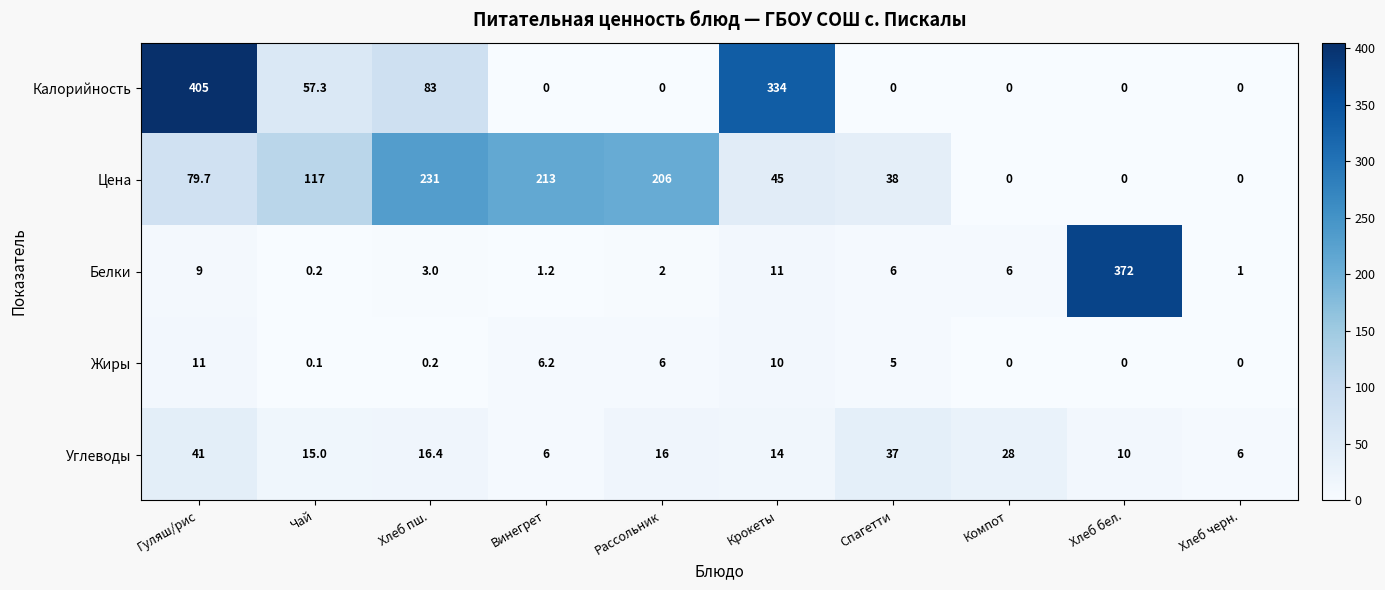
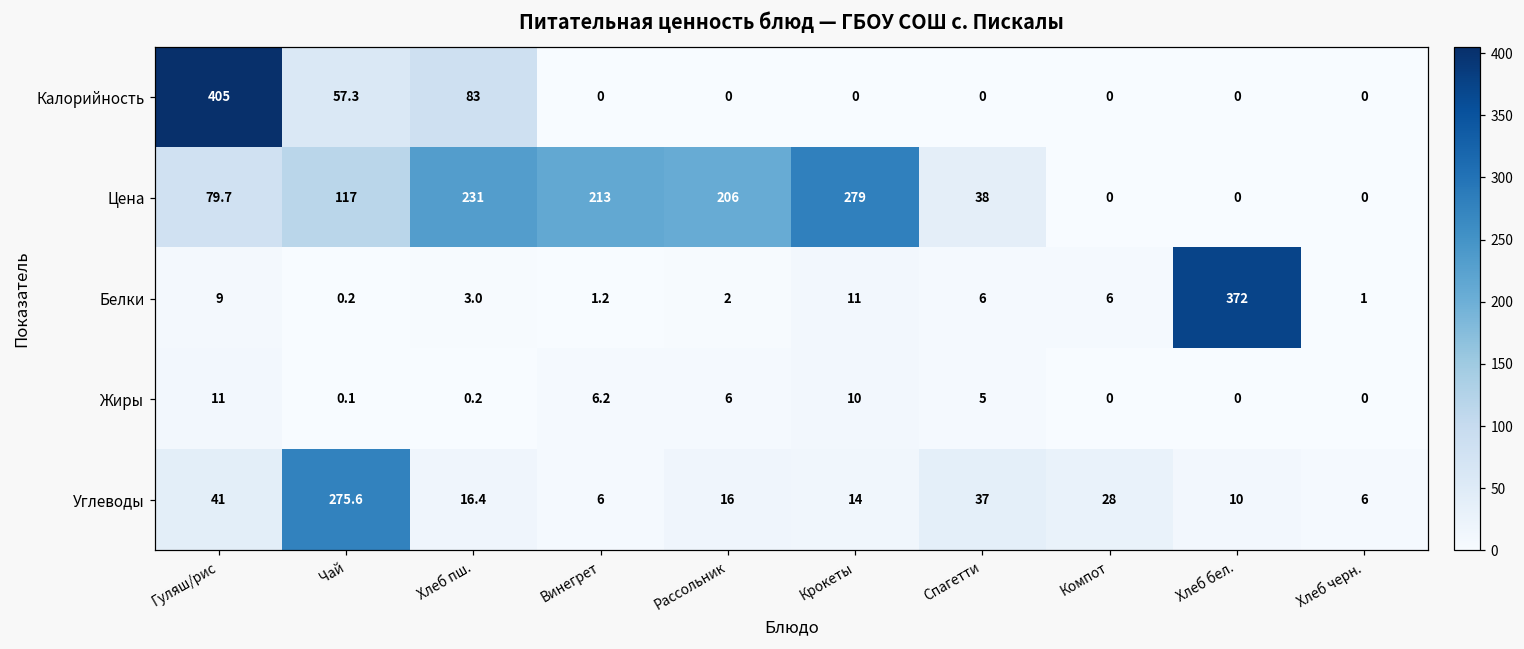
  {
    "Калорийность": {
      "Гуляш/рис": 405,
      "Чай": 57.3,
      "Хлеб пш.": 83,
      "Винегрет": 0,
      "Рассольник": 0,
-     "Крокеты": 334,
+     "Крокеты": 0,
      "Спагетти": 0,
      "Компот": 0,
      "Хлеб бел.": 0,
      "Хлеб черн.": 0
    },
    "Цена": {
      "Гуляш/рис": 79.7,
      "Чай": 117,
      "Хлеб пш.": 231,
      "Винегрет": 213,
      "Рассольник": 206,
-     "Крокеты": 45,
+     "Крокеты": 279,
      "Спагетти": 38,
      "Компот": 0,
      "Хлеб бел.": 0,
      "Хлеб черн.": 0
    },
    "Белки": {
      "Гуляш/рис": 9,
      "Чай": 0.2,
      "Хлеб пш.": 3.0,
      "Винегрет": 1.2,
      "Рассольник": 2,
      "Крокеты": 11,
      "Спагетти": 6,
      "Компот": 6,
      "Хлеб бел.": 372,
      "Хлеб черн.": 1
    },
    "Жиры": {
      "Гуляш/рис": 11,
      "Чай": 0.1,
      "Хлеб пш.": 0.2,
      "Винегрет": 6.2,
      "Рассольник": 6,
      "Крокеты": 10,
      "Спагетти": 5,
      "Компот": 0,
      "Хлеб бел.": 0,
      "Хлеб черн.": 0
    },
    "Углеводы": {
      "Гуляш/рис": 41,
-     "Чай": 15.0,
+     "Чай": 275.6,
      "Хлеб пш.": 16.4,
      "Винегрет": 6,
      "Рассольник": 16,
      "Крокеты": 14,
      "Спагетти": 37,
      "Компот": 28,
      "Хлеб бел.": 10,
      "Хлеб черн.": 6
    }
  }
